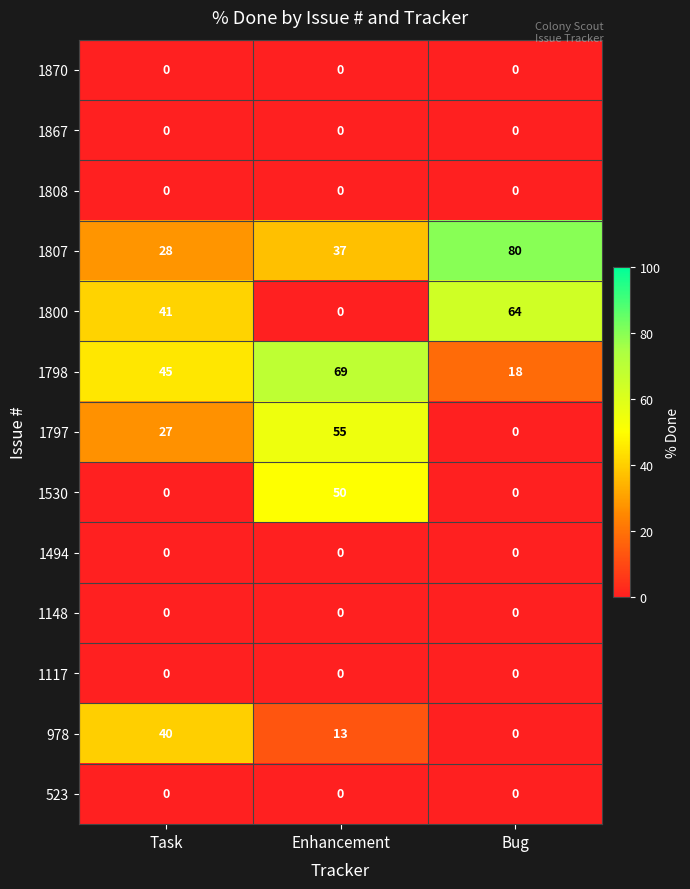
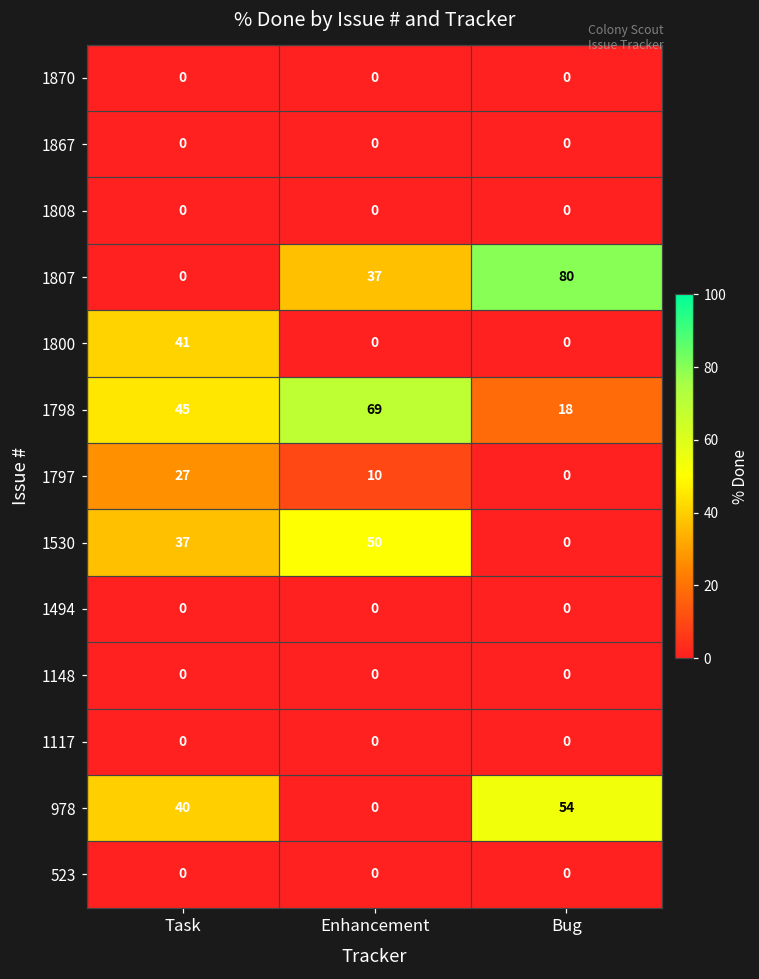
  {
    "1870": {
      "Task": 0,
      "Enhancement": 0,
      "Bug": 0
    },
    "1867": {
      "Task": 0,
      "Enhancement": 0,
      "Bug": 0
    },
    "1808": {
      "Task": 0,
      "Enhancement": 0,
      "Bug": 0
    },
    "1807": {
-     "Task": 28,
+     "Task": 0,
      "Enhancement": 37,
      "Bug": 80
    },
    "1800": {
      "Task": 41,
      "Enhancement": 0,
-     "Bug": 64
+     "Bug": 0
    },
    "1798": {
      "Task": 45,
      "Enhancement": 69,
      "Bug": 18
    },
    "1797": {
      "Task": 27,
-     "Enhancement": 55,
+     "Enhancement": 10,
      "Bug": 0
    },
    "1530": {
-     "Task": 0,
+     "Task": 37,
      "Enhancement": 50,
      "Bug": 0
    },
    "1494": {
      "Task": 0,
      "Enhancement": 0,
      "Bug": 0
    },
    "1148": {
      "Task": 0,
      "Enhancement": 0,
      "Bug": 0
    },
    "1117": {
      "Task": 0,
      "Enhancement": 0,
      "Bug": 0
    },
    "978": {
      "Task": 40,
-     "Enhancement": 13,
-     "Bug": 0
+     "Enhancement": 0,
+     "Bug": 54
    },
    "523": {
      "Task": 0,
      "Enhancement": 0,
      "Bug": 0
    }
  }
